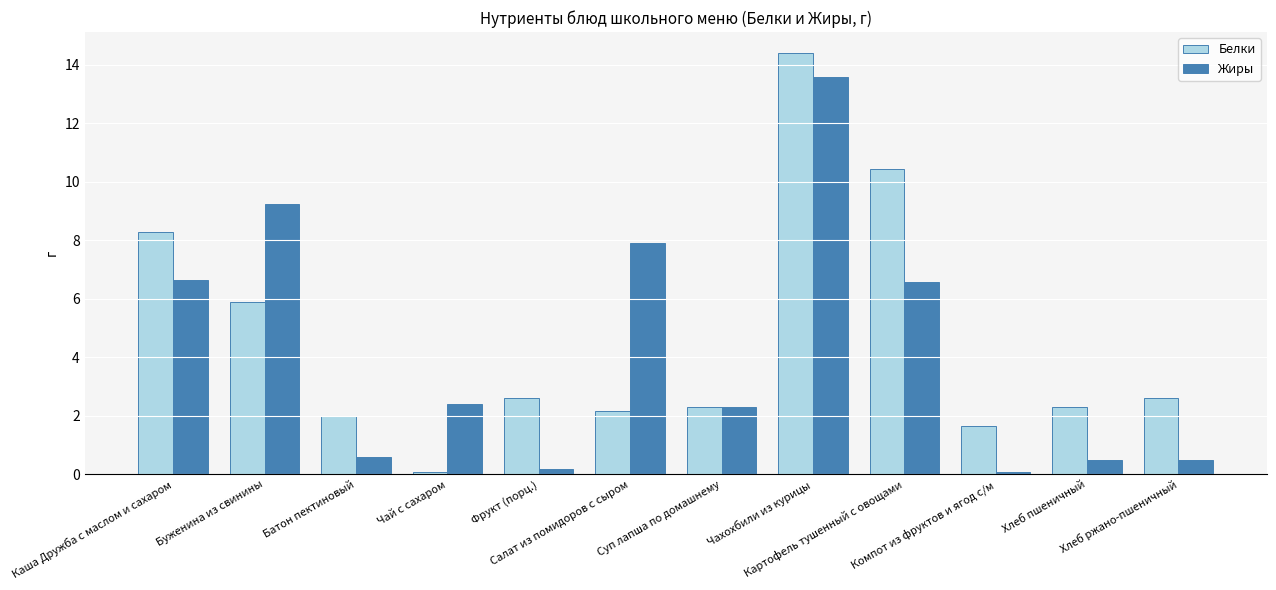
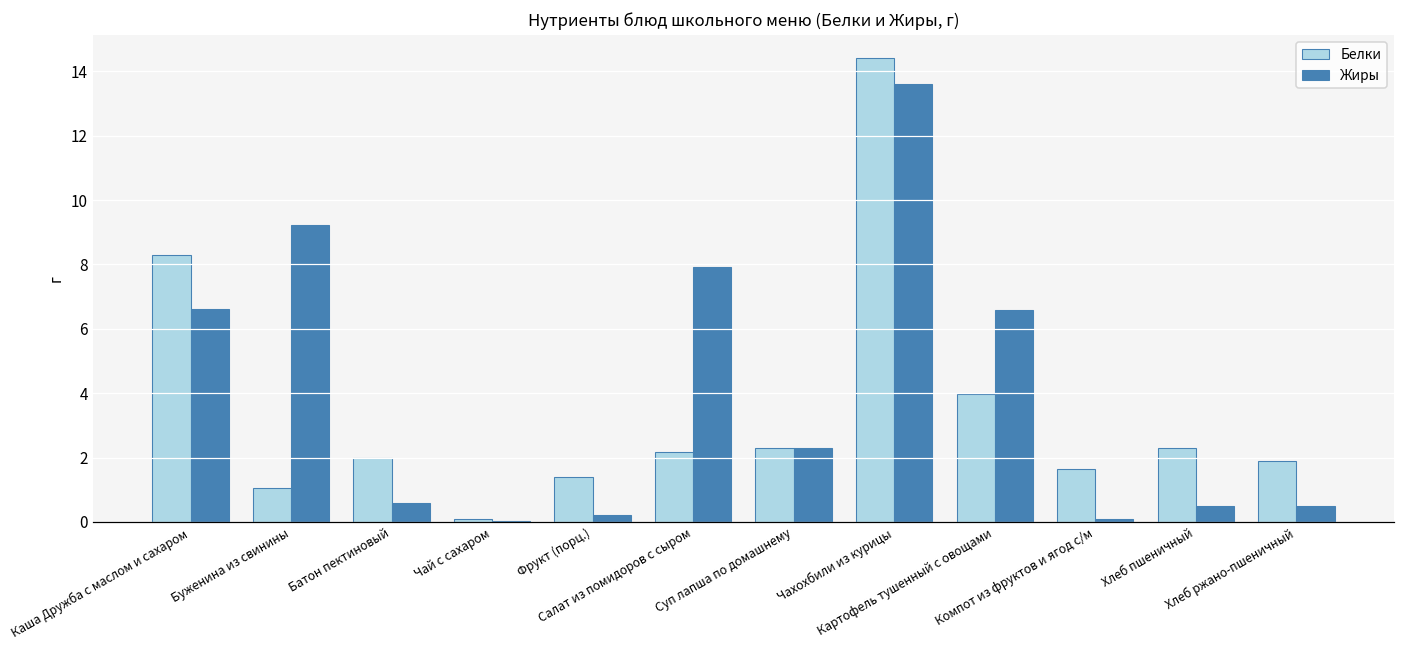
  {
    "Белки": {
      "Каша Дружба с маслом и сахаром": 8.3,
-     "Буженина из свинины": 5.9,
+     "Буженина из свинины": 1.1,
      "Батон пектиновый": 2.0,
-     "Фрукт (порц.)": 2.6,
+     "Фрукт (порц.)": 1.4,
      "Салат из помидоров с сыром": 2.2,
      "Суп лапша по домашнему": 2.3,
      "Чахохбили из курицы": 14.4,
-     "Картофель тушенный с овощами": 10.4,
+     "Картофель тушенный с овощами": 4.0,
      "Компот из фруктов и ягод с/м": 1.6,
      "Хлеб пшеничный": 2.3,
-     "Хлеб ржано-пшеничный": 2.6
+     "Хлеб ржано-пшеничный": 1.9
    },
    "Жиры": {
      "Каша Дружба с маслом и сахаром": 6.6,
      "Буженина из свинины": 9.2,
      "Батон пектиновый": 0.6,
-     "Чай с сахаром": 2.4,
+     "Чай с сахаром": 0.0,
      "Фрукт (порц.)": 0.2,
      "Салат из помидоров с сыром": 7.9,
      "Суп лапша по домашнему": 2.3,
      "Чахохбили из курицы": 13.6,
      "Картофель тушенный с овощами": 6.6,
      "Компот из фруктов и ягод с/м": 0.1,
      "Хлеб пшеничный": 0.5,
      "Хлеб ржано-пшеничный": 0.5
    }
  }
